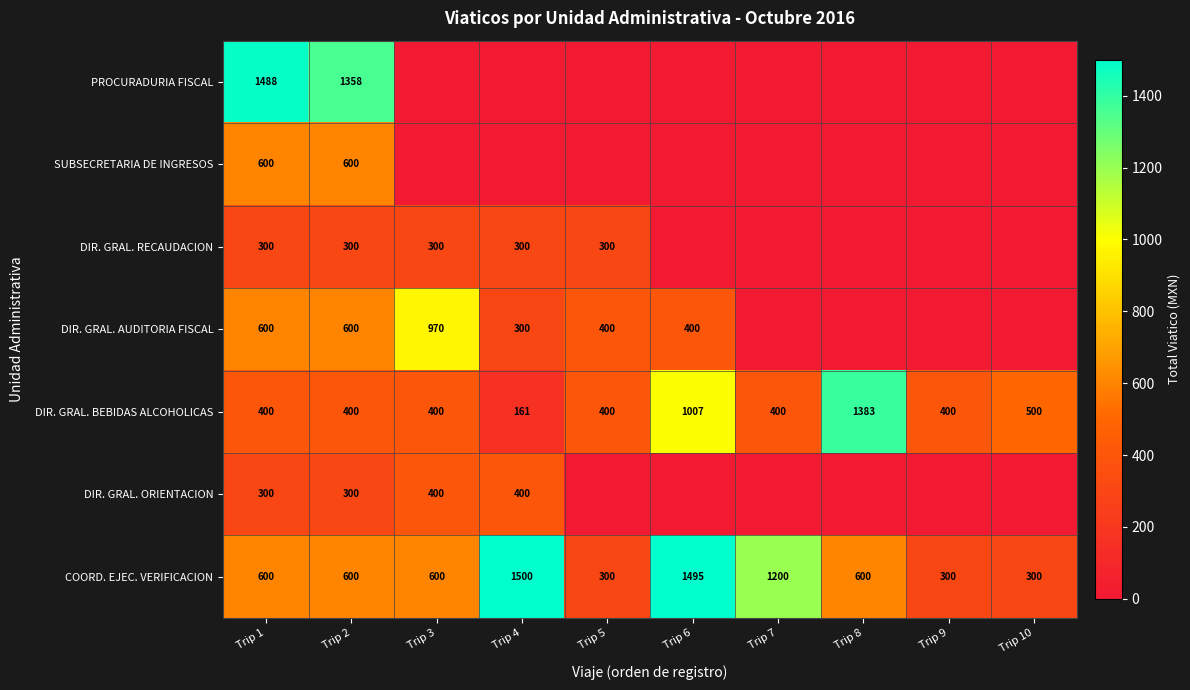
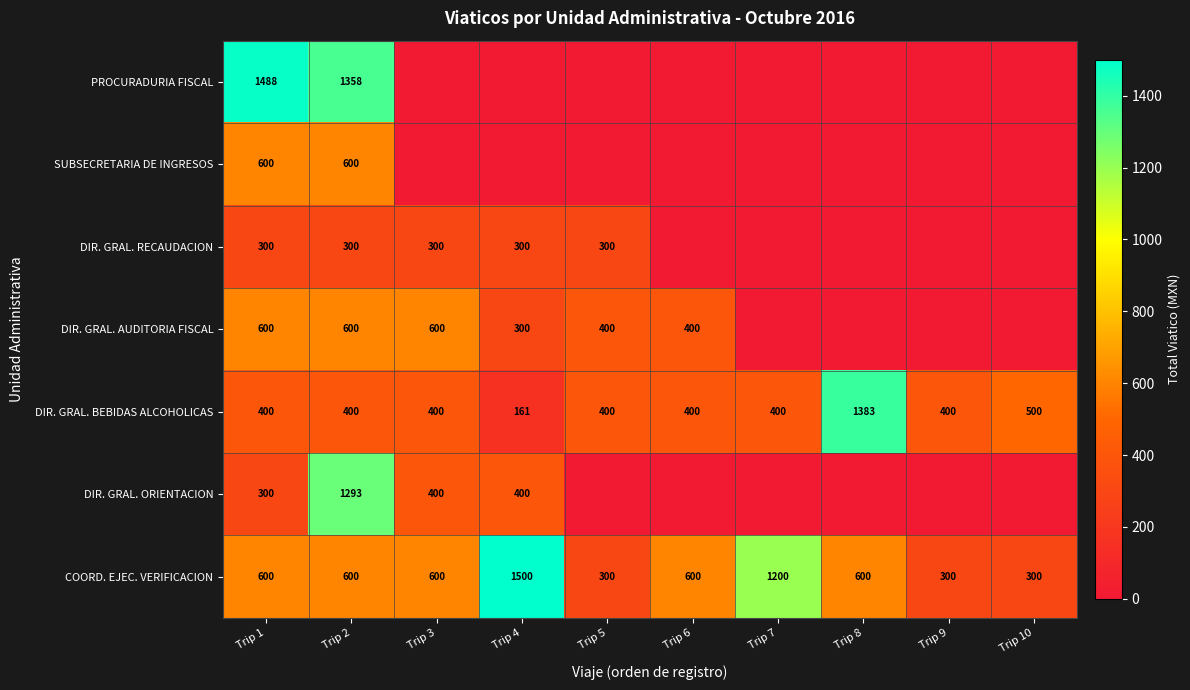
  {
    "PROCURADURIA FISCAL": {
      "Trip 1": 1488,
      "Trip 2": 1358
    },
    "SUBSECRETARIA DE INGRESOS": {
      "Trip 1": 600,
      "Trip 2": 600
    },
    "DIR. GRAL. RECAUDACION": {
      "Trip 1": 300,
      "Trip 2": 300,
      "Trip 3": 300,
      "Trip 4": 300,
      "Trip 5": 300
    },
    "DIR. GRAL. AUDITORIA FISCAL": {
      "Trip 1": 600,
      "Trip 2": 600,
-     "Trip 3": 970,
+     "Trip 3": 600,
      "Trip 4": 300,
      "Trip 5": 400,
      "Trip 6": 400
    },
    "DIR. GRAL. BEBIDAS ALCOHOLICAS": {
      "Trip 1": 400,
      "Trip 2": 400,
      "Trip 3": 400,
      "Trip 4": 161,
      "Trip 5": 400,
-     "Trip 6": 1007,
+     "Trip 6": 400,
      "Trip 7": 400,
      "Trip 8": 1383,
      "Trip 9": 400,
      "Trip 10": 500
    },
    "DIR. GRAL. ORIENTACION": {
      "Trip 1": 300,
-     "Trip 2": 300,
+     "Trip 2": 1293,
      "Trip 3": 400,
      "Trip 4": 400
    },
    "COORD. EJEC. VERIFICACION": {
      "Trip 1": 600,
      "Trip 2": 600,
      "Trip 3": 600,
      "Trip 4": 1500,
      "Trip 5": 300,
-     "Trip 6": 1495,
+     "Trip 6": 600,
      "Trip 7": 1200,
      "Trip 8": 600,
      "Trip 9": 300,
      "Trip 10": 300
    }
  }
